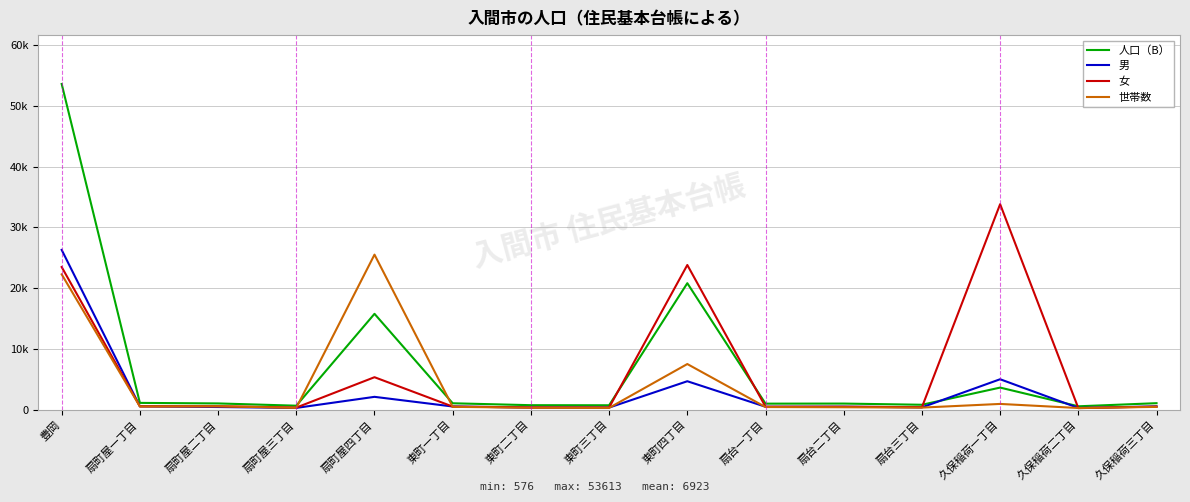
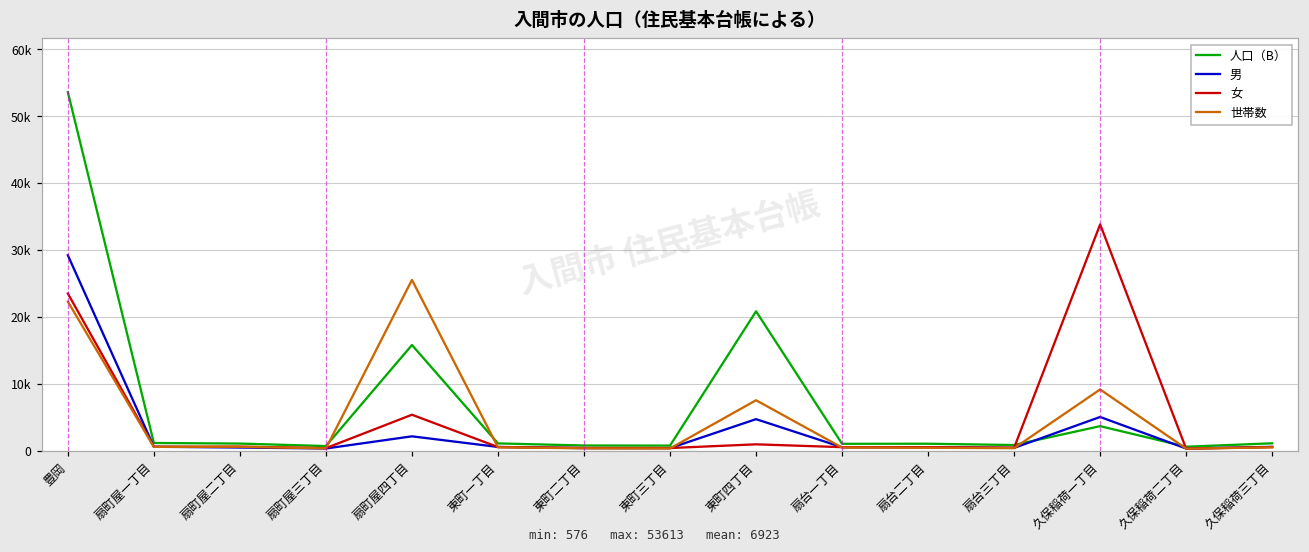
  {
    "人口（B）": {
      "豊岡": 54000,
      "扇町屋一丁目": 1000,
      "扇町屋二丁目": 1000,
      "扇町屋四丁目": 16000,
      "東町一丁目": 1000,
      "東町四丁目": 21000,
      "扇台一丁目": 1000,
      "扇台二丁目": 1000,
      "久保稲荷一丁目": 4000,
      "久保稲荷三丁目": 1000
    },
    "男": {
-     "豊岡": 26000,
+     "豊岡": 29000,
      "扇町屋四丁目": 2000,
      "東町四丁目": 5000,
      "久保稲荷一丁目": 5000
    },
    "女": {
      "豊岡": 23000,
      "扇町屋四丁目": 5000,
-     "東町四丁目": 24000,
+     "東町四丁目": 1000,
      "久保稲荷一丁目": 34000
    },
    "世帯数": {
      "豊岡": 22000,
      "扇町屋四丁目": 26000,
      "東町四丁目": 8000,
-     "久保稲荷一丁目": 1000
+     "久保稲荷一丁目": 9000
    }
  }
